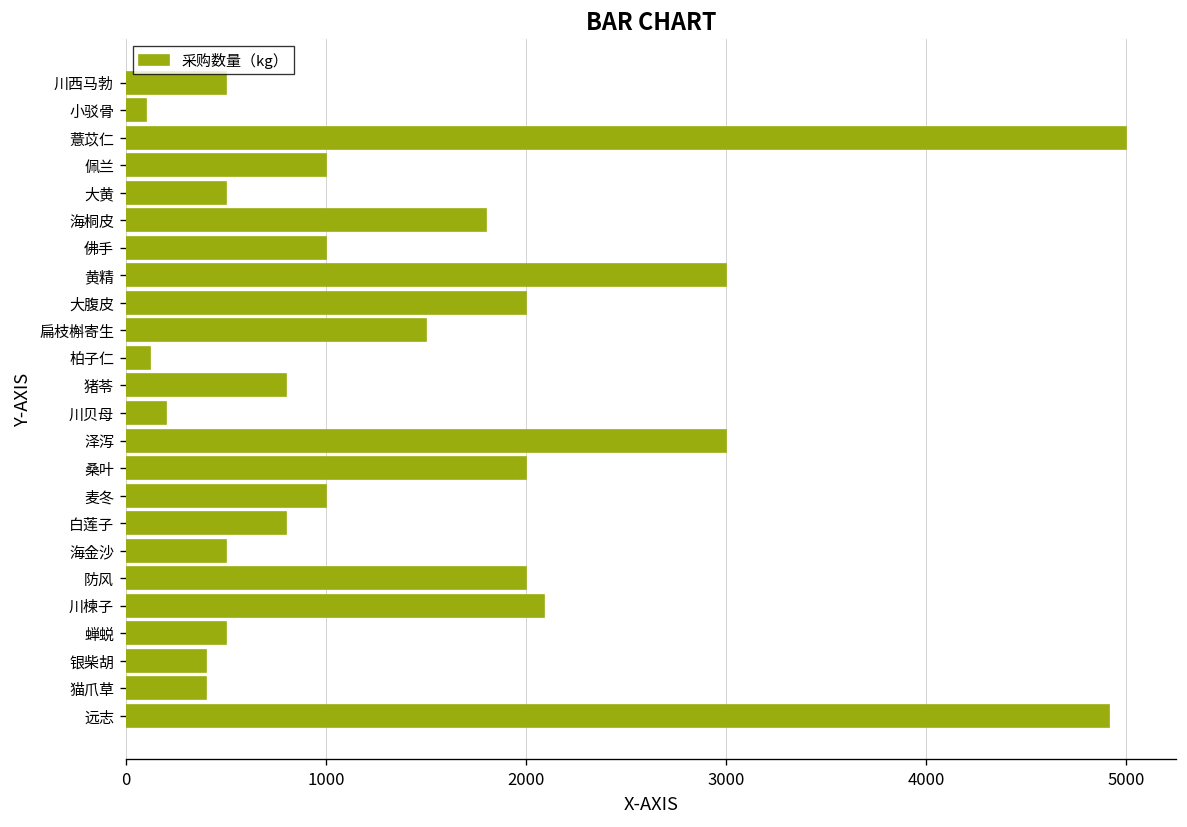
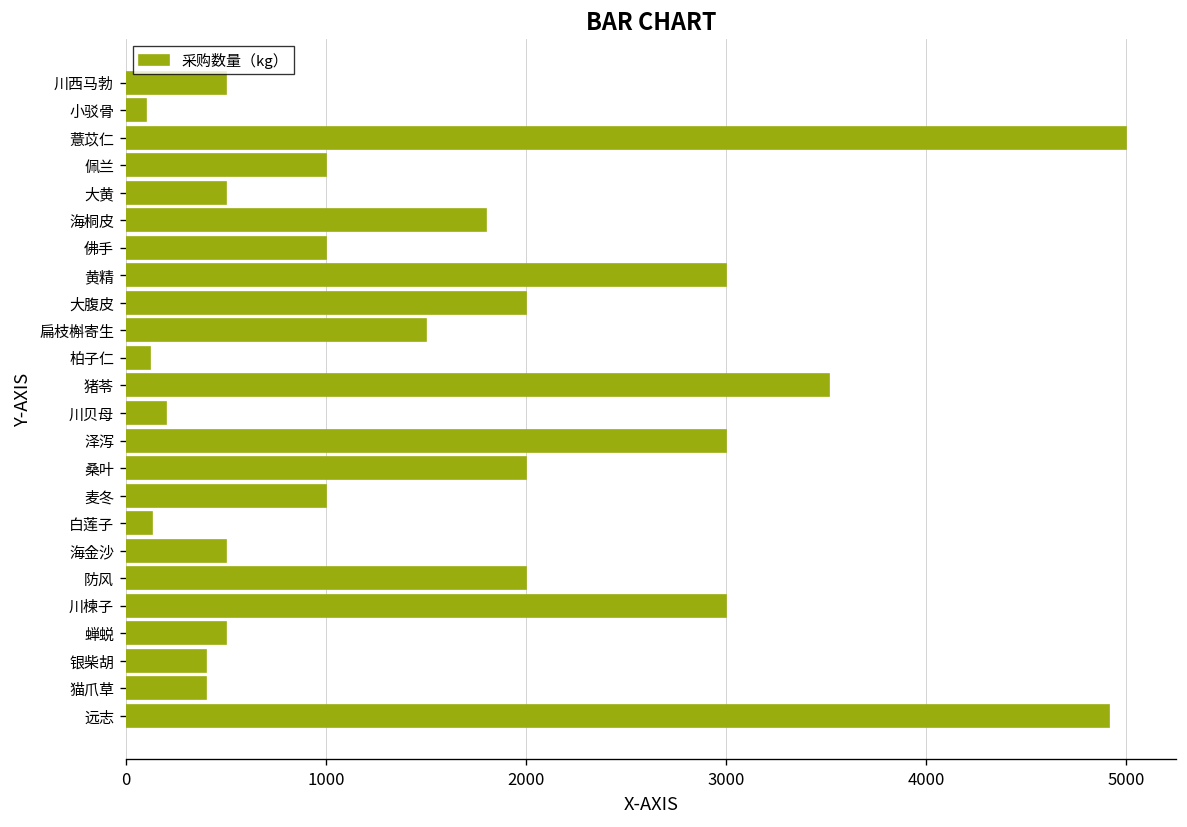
  {
    "川西马勃": 500,
    "小驳骨": 100,
    "薏苡仁": 5000,
    "佩兰": 1000,
    "大黄": 500,
    "海桐皮": 1800,
    "佛手": 1000,
    "黄精": 3000,
    "大腹皮": 2000,
    "扁枝槲寄生": 1500,
    "柏子仁": 120,
-   "猪苓": 800,
+   "猪苓": 3510,
    "川贝母": 200,
    "泽泻": 3000,
    "桑叶": 2000,
    "麦冬": 1000,
-   "白莲子": 800,
+   "白莲子": 130,
    "海金沙": 500,
    "防风": 2000,
-   "川楝子": 2090,
+   "川楝子": 3000,
    "蝉蜕": 500,
    "银柴胡": 400,
    "猫爪草": 400,
    "远志": 4920
  }
